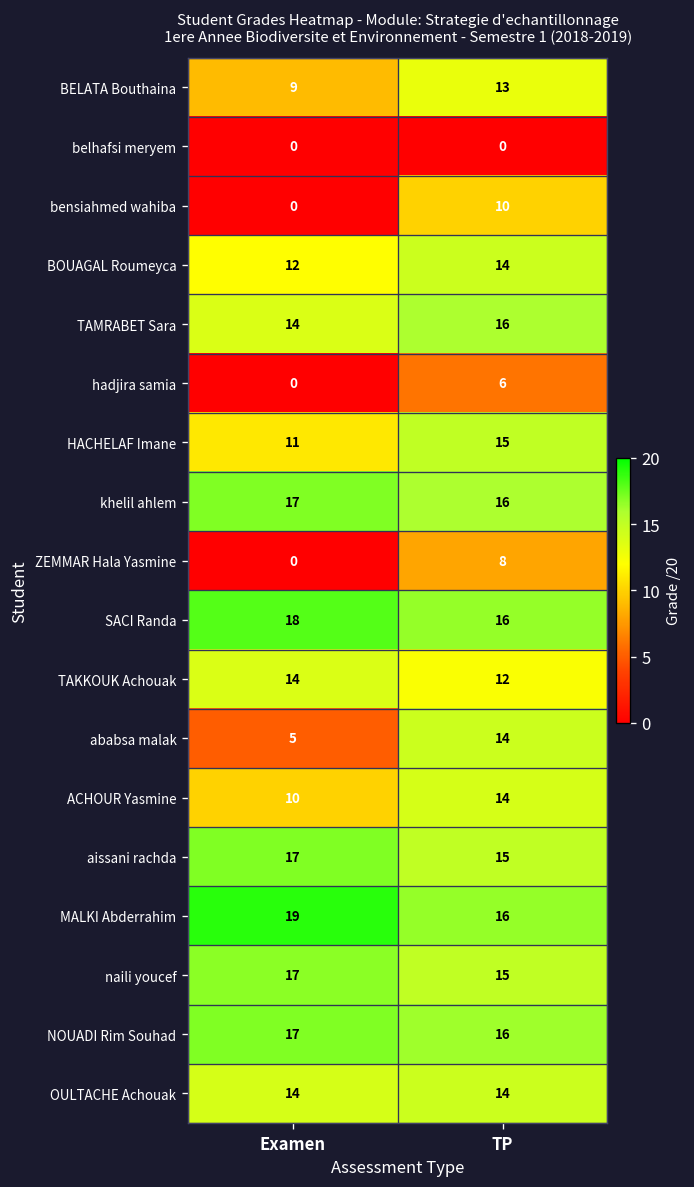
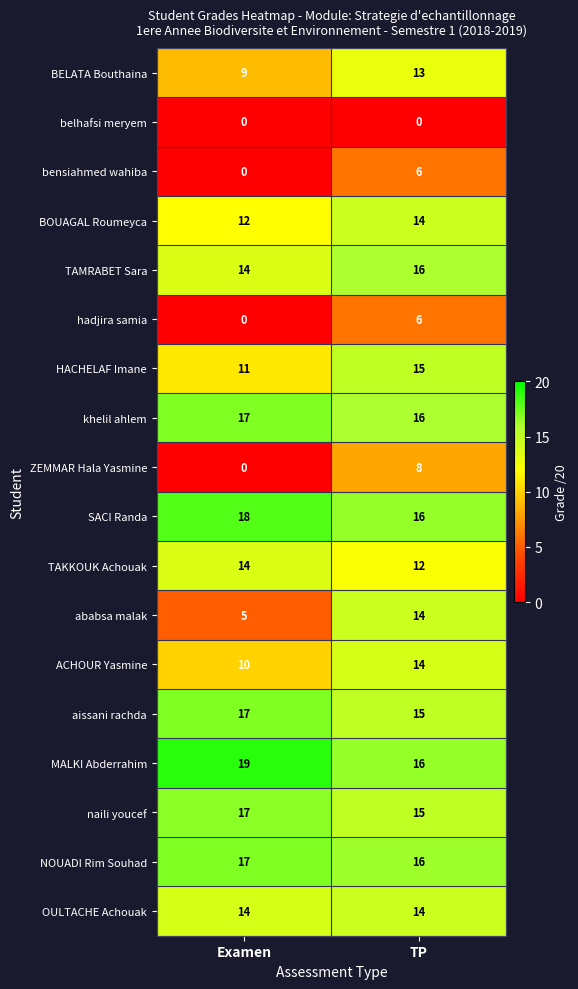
  {
    "BELATA Bouthaina": {
      "Examen": 9,
      "TP": 13
    },
    "belhafsi meryem": {
      "Examen": 0,
      "TP": 0
    },
    "bensiahmed wahiba": {
      "Examen": 0,
-     "TP": 10
+     "TP": 6
    },
    "BOUAGAL Roumeyca": {
      "Examen": 12,
      "TP": 14
    },
    "TAMRABET Sara": {
      "Examen": 14,
      "TP": 16
    },
    "hadjira samia": {
      "Examen": 0,
      "TP": 6
    },
    "HACHELAF Imane": {
      "Examen": 11,
      "TP": 15
    },
    "khelil ahlem": {
      "Examen": 17,
      "TP": 16
    },
    "ZEMMAR Hala Yasmine": {
      "Examen": 0,
      "TP": 8
    },
    "SACI Randa": {
      "Examen": 18,
      "TP": 16
    },
    "TAKKOUK Achouak": {
      "Examen": 14,
      "TP": 12
    },
    "ababsa malak": {
      "Examen": 5,
      "TP": 14
    },
    "ACHOUR Yasmine": {
      "Examen": 10,
      "TP": 14
    },
    "aissani rachda": {
      "Examen": 17,
      "TP": 15
    },
    "MALKI Abderrahim": {
      "Examen": 19,
      "TP": 16
    },
    "naili youcef": {
      "Examen": 17,
      "TP": 15
    },
    "NOUADI Rim Souhad": {
      "Examen": 17,
      "TP": 16
    },
    "OULTACHE Achouak": {
      "Examen": 14,
      "TP": 14
    }
  }
